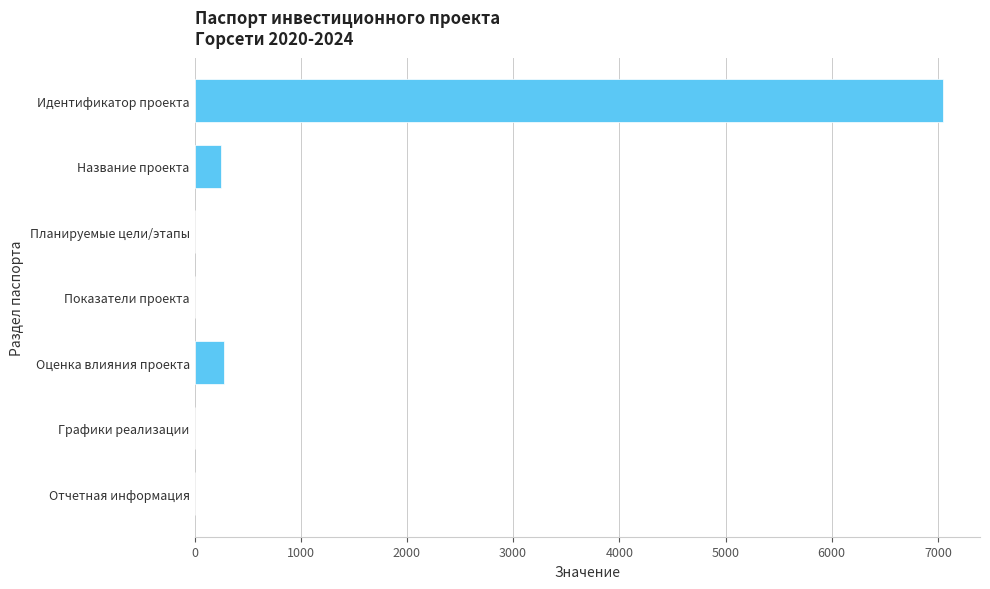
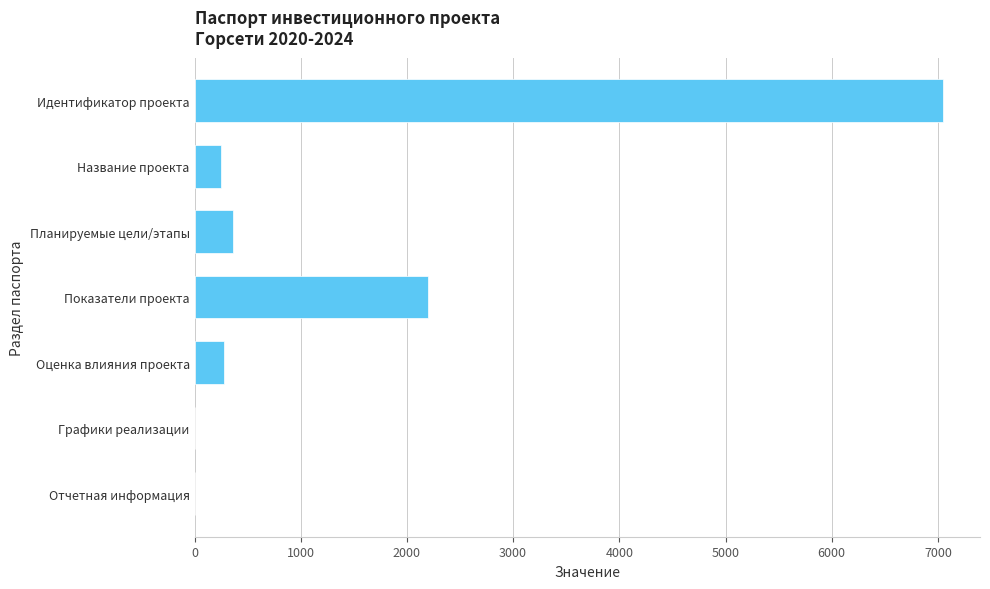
  {
    "Идентификатор проекта": 7040,
    "Название проекта": 250,
-   "Планируемые цели/этапы": 0,
-   "Показатели проекта": 0,
+   "Планируемые цели/этапы": 370,
+   "Показатели проекта": 2190,
    "Оценка влияния проекта": 280
  }
